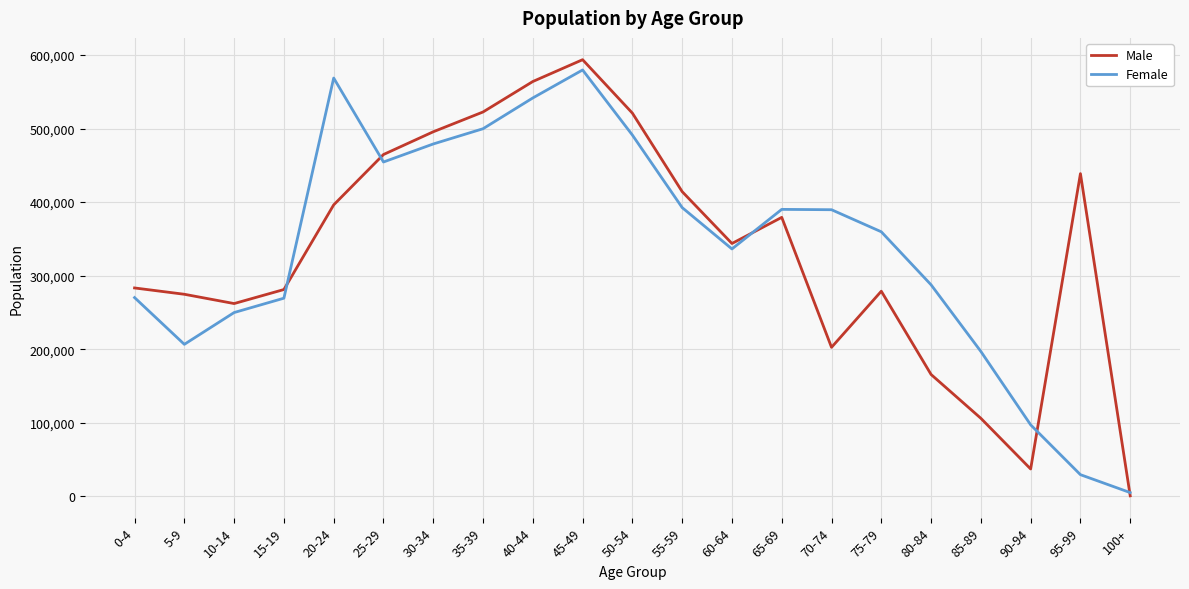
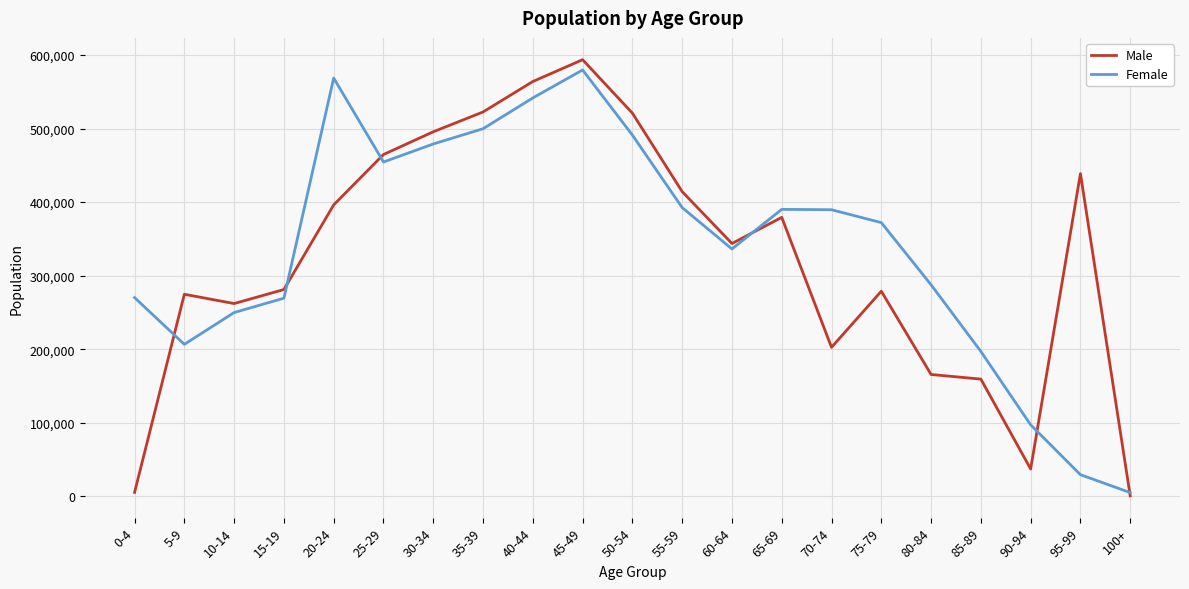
  {
    "Male": {
-     "0-4": "280,000",
+     "0-4": "10,000",
      "5-9": "270,000",
      "10-14": "260,000",
      "15-19": "280,000",
      "20-24": "400,000",
      "25-29": "460,000",
      "30-34": "500,000",
      "35-39": "520,000",
      "40-44": "560,000",
      "45-49": "590,000",
      "50-54": "520,000",
      "55-59": "410,000",
      "60-64": "340,000",
      "65-69": "380,000",
      "70-74": "200,000",
      "75-79": "280,000",
      "80-84": "170,000",
-     "85-89": "110,000",
+     "85-89": "160,000",
      "90-94": "40,000",
      "95-99": "440,000",
      "100+": "0"
    },
    "Female": {
      "0-4": "270,000",
      "5-9": "210,000",
      "10-14": "250,000",
      "15-19": "270,000",
      "20-24": "570,000",
      "25-29": "450,000",
      "30-34": "480,000",
      "35-39": "500,000",
      "40-44": "540,000",
      "45-49": "580,000",
      "50-54": "490,000",
      "55-59": "390,000",
      "60-64": "340,000",
      "65-69": "390,000",
      "70-74": "390,000",
-     "75-79": "360,000",
+     "75-79": "370,000",
      "80-84": "290,000",
      "85-89": "200,000",
      "90-94": "100,000",
      "95-99": "30,000",
      "100+": "10,000"
    }
  }
